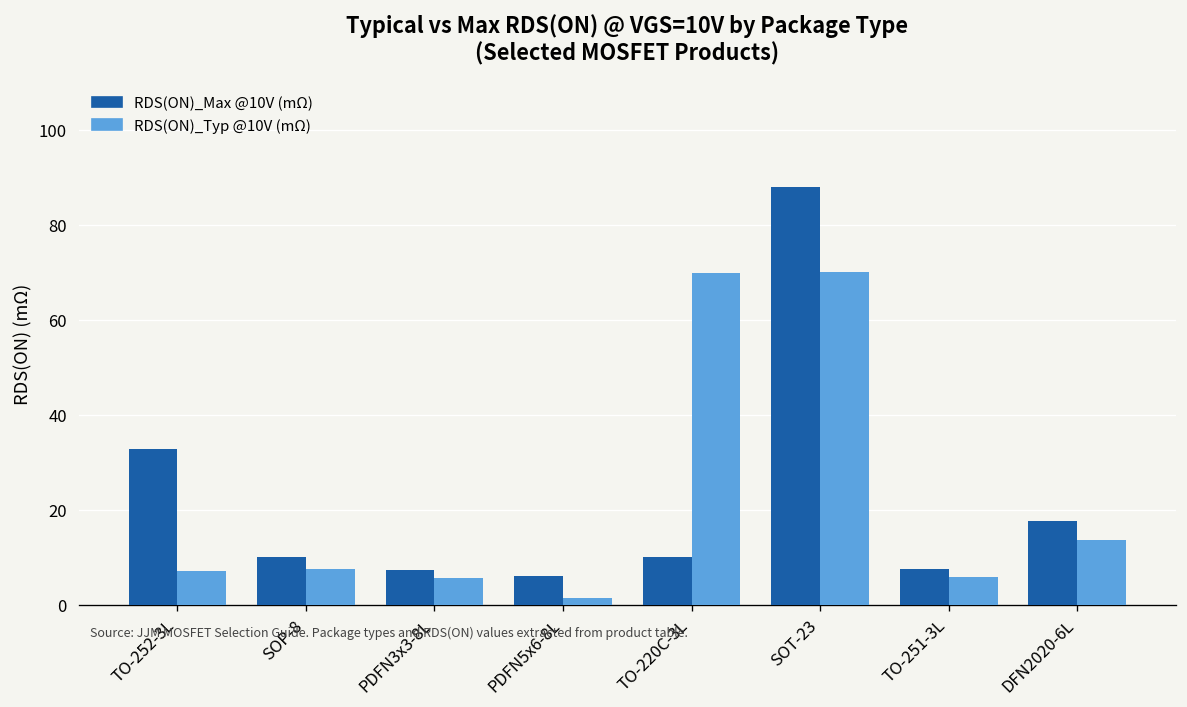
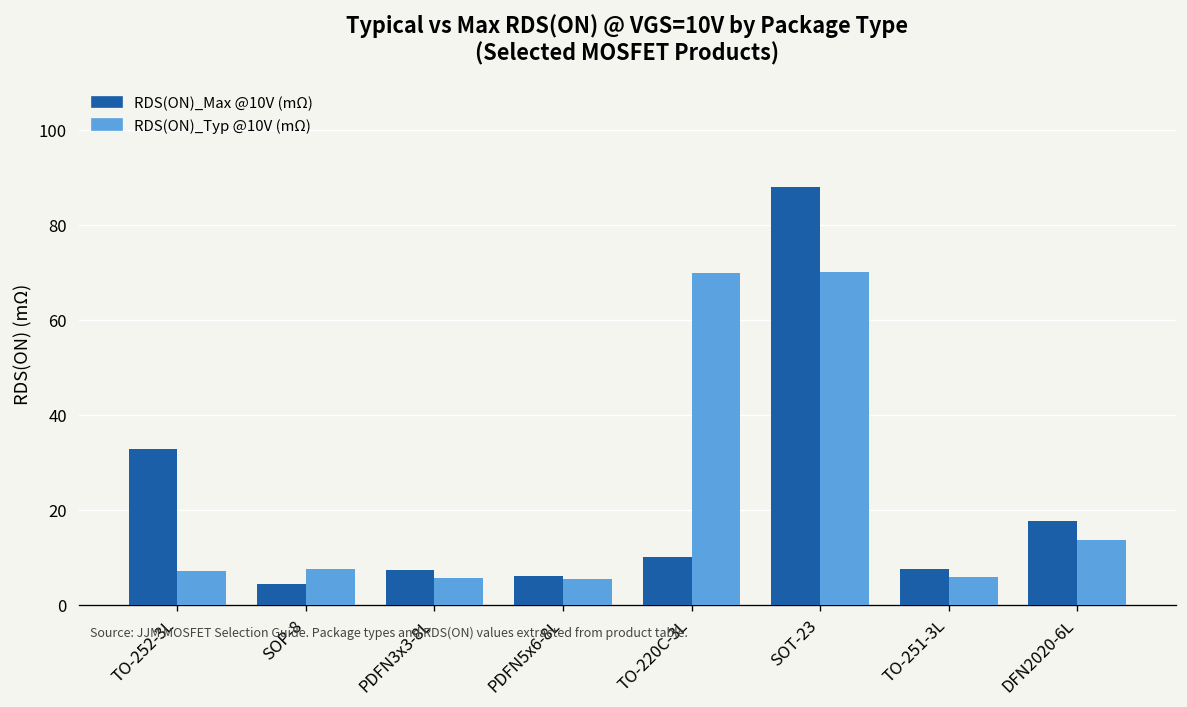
  {
    "RDS(ON)_Max @10V (mΩ)": {
      "TO-252-3L": 33,
-     "SOP-8": 10,
+     "SOP-8": 4,
      "PDFN3x3-8L": 7,
      "PDFN5x6-8L": 6,
      "TO-220C-3L": 10,
      "SOT-23": 88,
      "TO-251-3L": 8,
      "DFN2020-6L": 18
    },
    "RDS(ON)_Typ @10V (mΩ)": {
      "TO-252-3L": 7,
      "SOP-8": 8,
      "PDFN3x3-8L": 6,
-     "PDFN5x6-8L": 2,
+     "PDFN5x6-8L": 5,
      "TO-220C-3L": 70,
      "SOT-23": 70,
      "TO-251-3L": 6,
      "DFN2020-6L": 14
    }
  }
